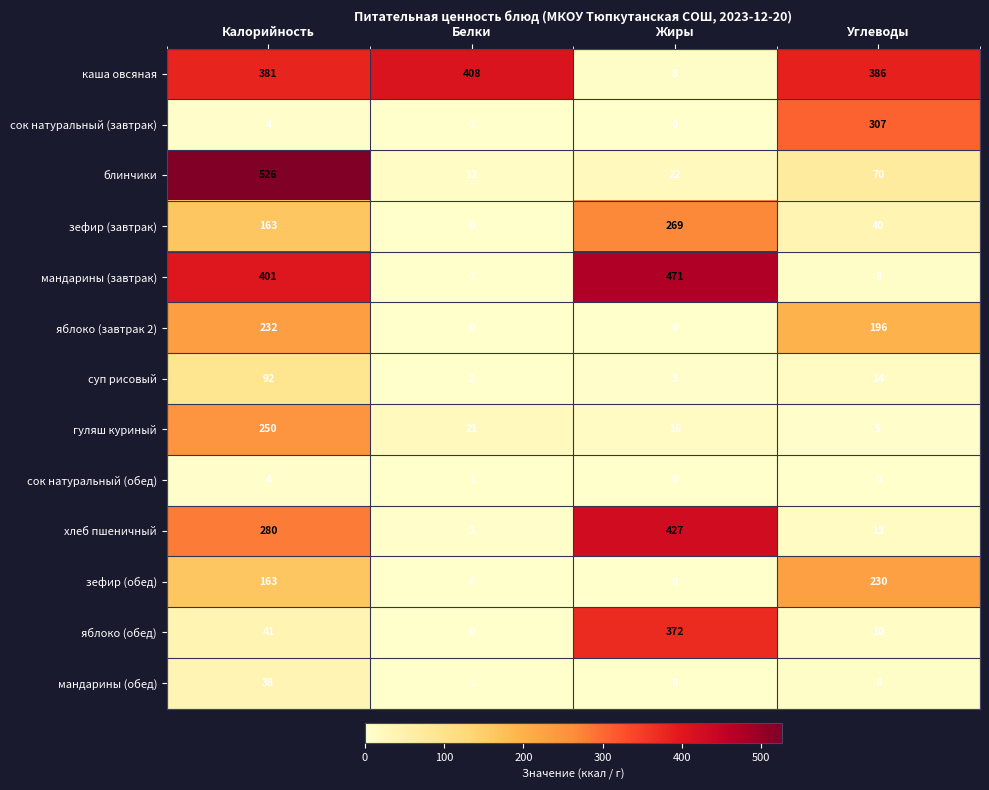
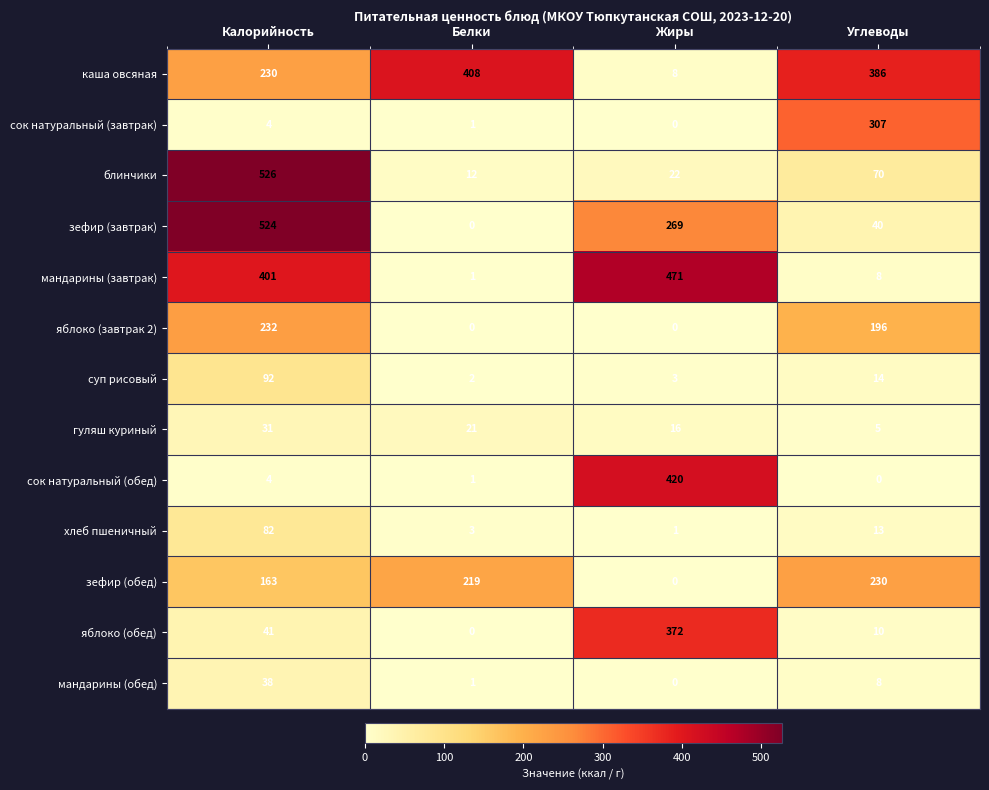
  {
    "каша овсяная": {
-     "Калорийность": 381,
+     "Калорийность": 230,
      "Белки": 408,
      "Жиры": 8,
      "Углеводы": 386
    },
    "сок натуральный (завтрак)": {
      "Калорийность": 4,
      "Белки": 1,
      "Жиры": 0,
      "Углеводы": 307
    },
    "блинчики": {
      "Калорийность": 526,
      "Белки": 12,
      "Жиры": 22,
      "Углеводы": 70
    },
    "зефир (завтрак)": {
-     "Калорийность": 163,
+     "Калорийность": 524,
      "Белки": 0,
      "Жиры": 269,
      "Углеводы": 40
    },
    "мандарины (завтрак)": {
      "Калорийность": 401,
      "Белки": 1,
      "Жиры": 471,
      "Углеводы": 8
    },
    "яблоко (завтрак 2)": {
      "Калорийность": 232,
      "Белки": 0,
      "Жиры": 0,
      "Углеводы": 196
    },
    "суп рисовый": {
      "Калорийность": 92,
      "Белки": 2,
      "Жиры": 3,
      "Углеводы": 14
    },
    "гуляш куриный": {
-     "Калорийность": 250,
+     "Калорийность": 31,
      "Белки": 21,
      "Жиры": 16,
      "Углеводы": 5
    },
    "сок натуральный (обед)": {
      "Калорийность": 4,
      "Белки": 1,
-     "Жиры": 0,
+     "Жиры": 420,
      "Углеводы": 0
    },
    "хлеб пшеничный": {
-     "Калорийность": 280,
+     "Калорийность": 82,
      "Белки": 3,
-     "Жиры": 427,
+     "Жиры": 1,
      "Углеводы": 13
    },
    "зефир (обед)": {
      "Калорийность": 163,
-     "Белки": 0,
+     "Белки": 219,
      "Жиры": 0,
      "Углеводы": 230
    },
    "яблоко (обед)": {
      "Калорийность": 41,
      "Белки": 0,
      "Жиры": 372,
      "Углеводы": 10
    },
    "мандарины (обед)": {
      "Калорийность": 38,
      "Белки": 1,
      "Жиры": 0,
      "Углеводы": 8
    }
  }
